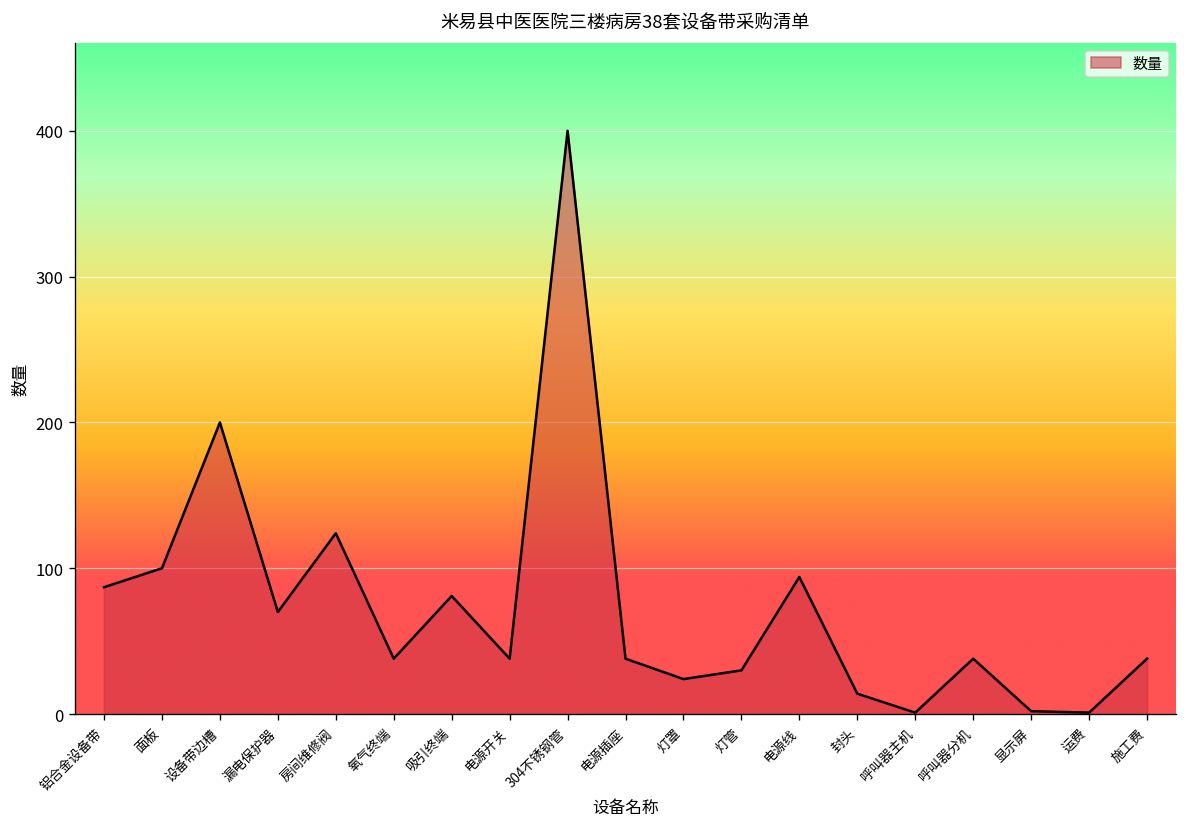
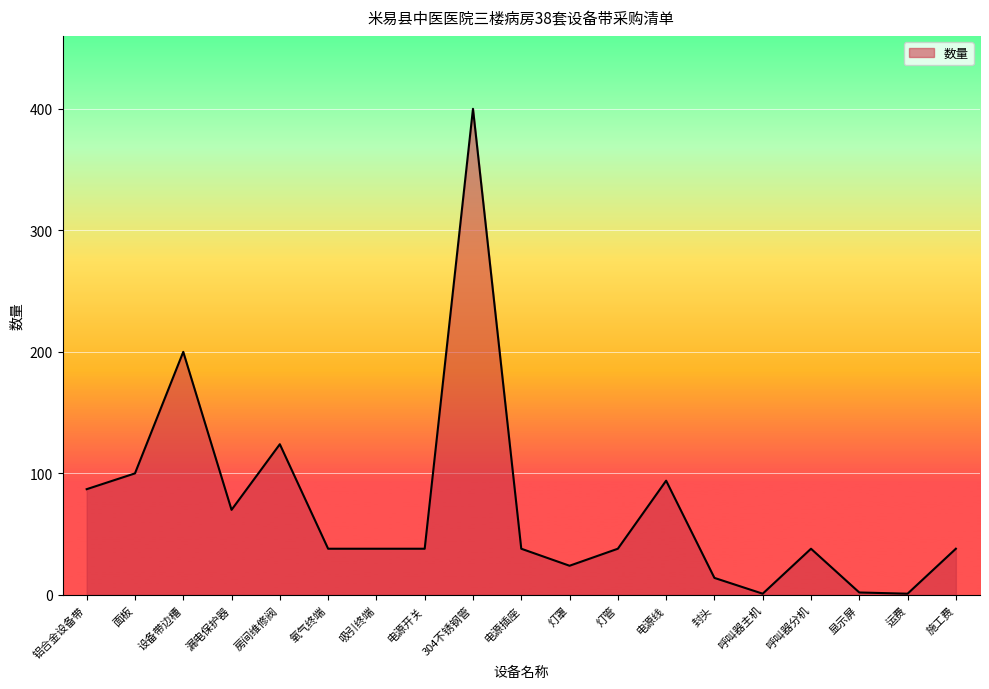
  {
    "铝合金设备带": 87,
    "面板": 100,
    "设备带边槽": 200,
    "漏电保护器": 70,
    "房间维修阀": 124,
    "氧气终端": 38,
-   "吸引终端": 81,
+   "吸引终端": 38,
    "电源开关": 38,
    "304不锈钢管": 400,
    "电源插座": 38,
    "灯罩": 24,
-   "灯管": 30,
+   "灯管": 38,
    "电源线": 94,
    "封头": 14,
    "呼叫器主机": 1,
    "呼叫器分机": 38,
    "显示屏": 2,
    "运费": 1,
    "施工费": 38
  }
